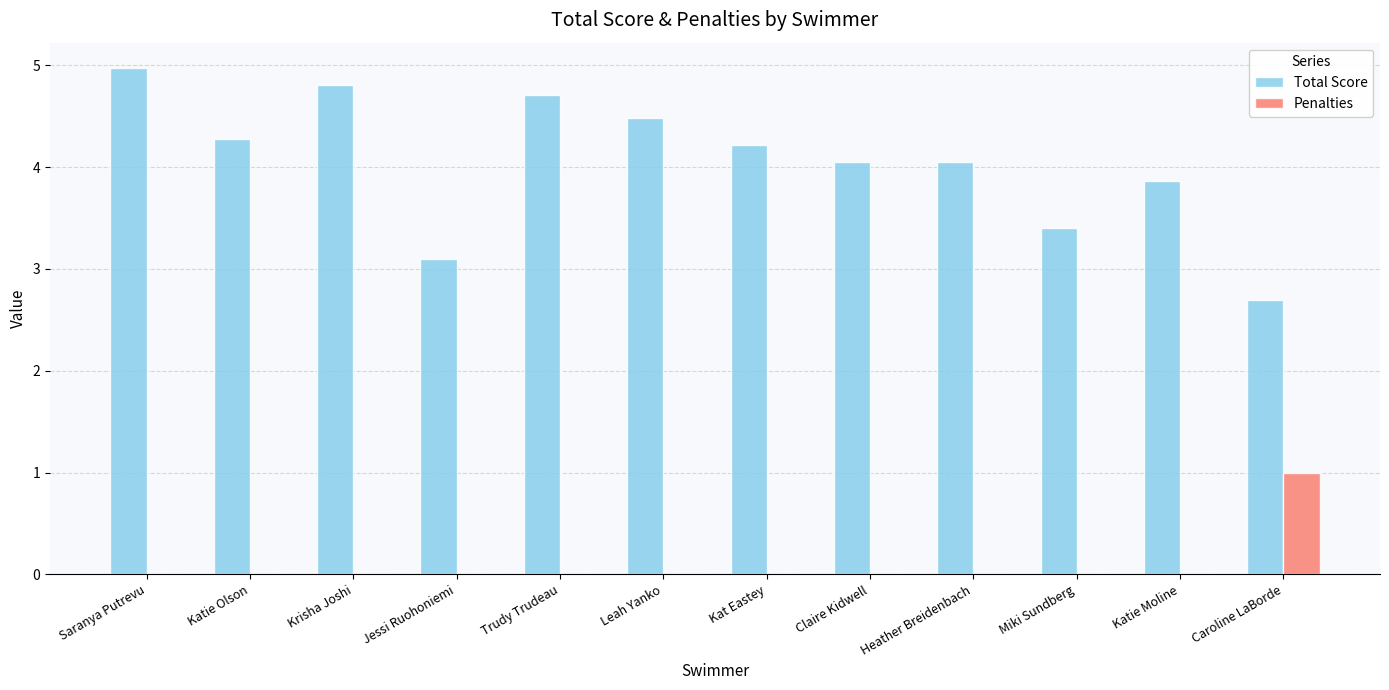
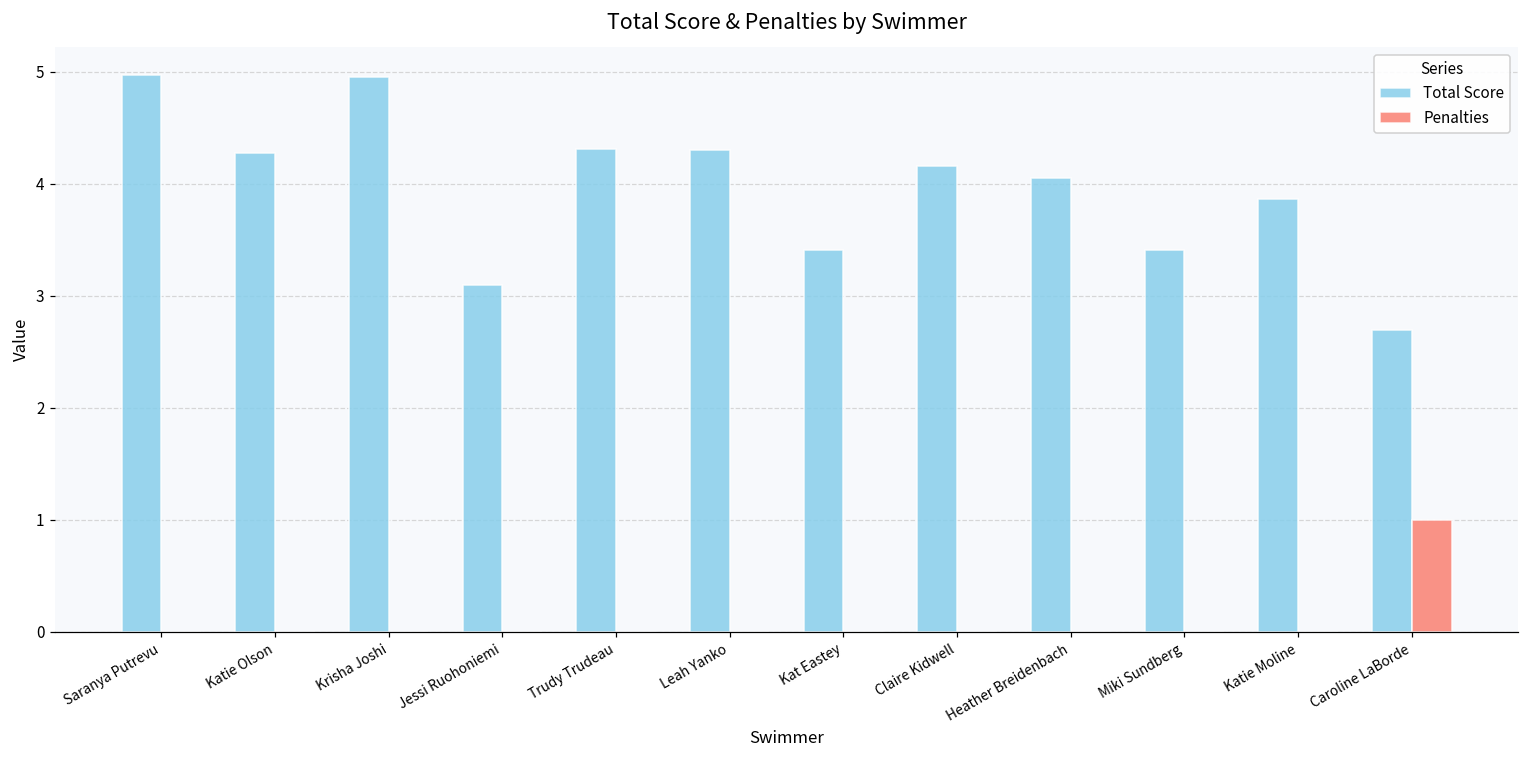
  {
    "Total Score": {
      "Saranya Putrevu": 4.97,
      "Katie Olson": 4.28,
-     "Krisha Joshi": 4.81,
+     "Krisha Joshi": 4.96,
      "Jessi Ruohoniemi": 3.10,
-     "Trudy Trudeau": 4.71,
-     "Leah Yanko": 4.48,
-     "Kat Eastey": 4.21,
-     "Claire Kidwell": 4.05,
+     "Trudy Trudeau": 4.31,
+     "Leah Yanko": 4.30,
+     "Kat Eastey": 3.41,
+     "Claire Kidwell": 4.16,
      "Heather Breidenbach": 4.05,
      "Miki Sundberg": 3.41,
      "Katie Moline": 3.86,
      "Caroline LaBorde": 2.69
    },
    "Penalties": {
      "Saranya Putrevu": 0.00,
      "Katie Olson": 0.00,
      "Krisha Joshi": 0.00,
      "Jessi Ruohoniemi": 0.00,
      "Trudy Trudeau": 0.00,
      "Leah Yanko": 0.00,
      "Kat Eastey": 0.00,
      "Claire Kidwell": 0.00,
      "Heather Breidenbach": 0.00,
      "Miki Sundberg": 0.00,
      "Katie Moline": 0.00,
      "Caroline LaBorde": 1.00
    }
  }
